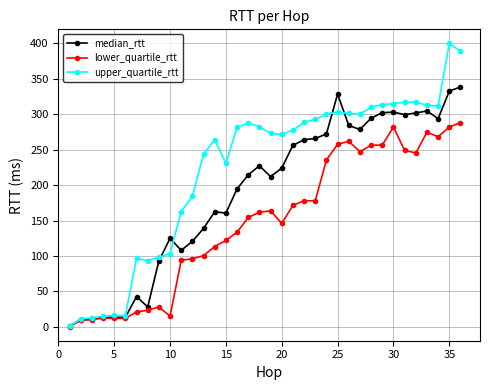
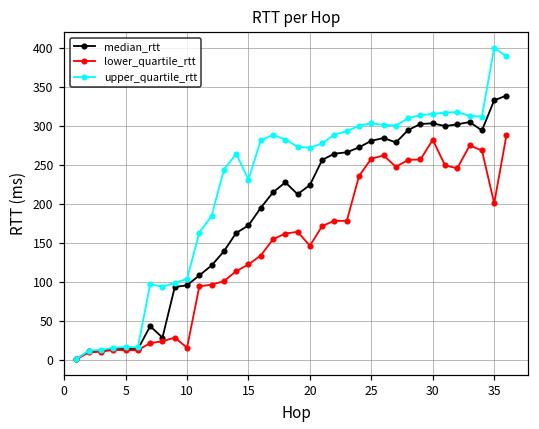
  {
    "median_rtt": {
-     "10": 130,
-     "15": 160,
+     "10": 100,
+     "15": 170,
      "20": 220,
-     "25": 330,
+     "25": 280,
      "30": 300,
      "35": 330
    },
    "lower_quartile_rtt": {
      "10": 20,
      "15": 120,
      "20": 150,
      "25": 260,
      "30": 280,
-     "35": 280
+     "35": 200
    },
    "upper_quartile_rtt": {
      "10": 100,
      "15": 230,
      "20": 270,
      "25": 300,
      "30": 320,
      "35": 400
    }
  }
